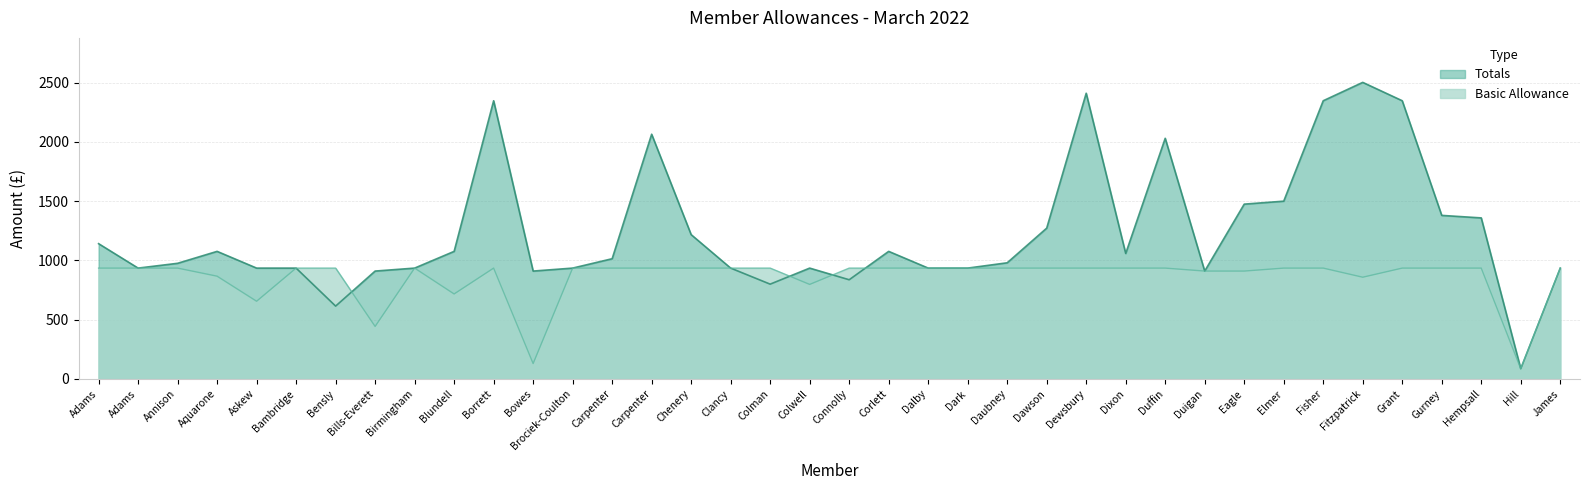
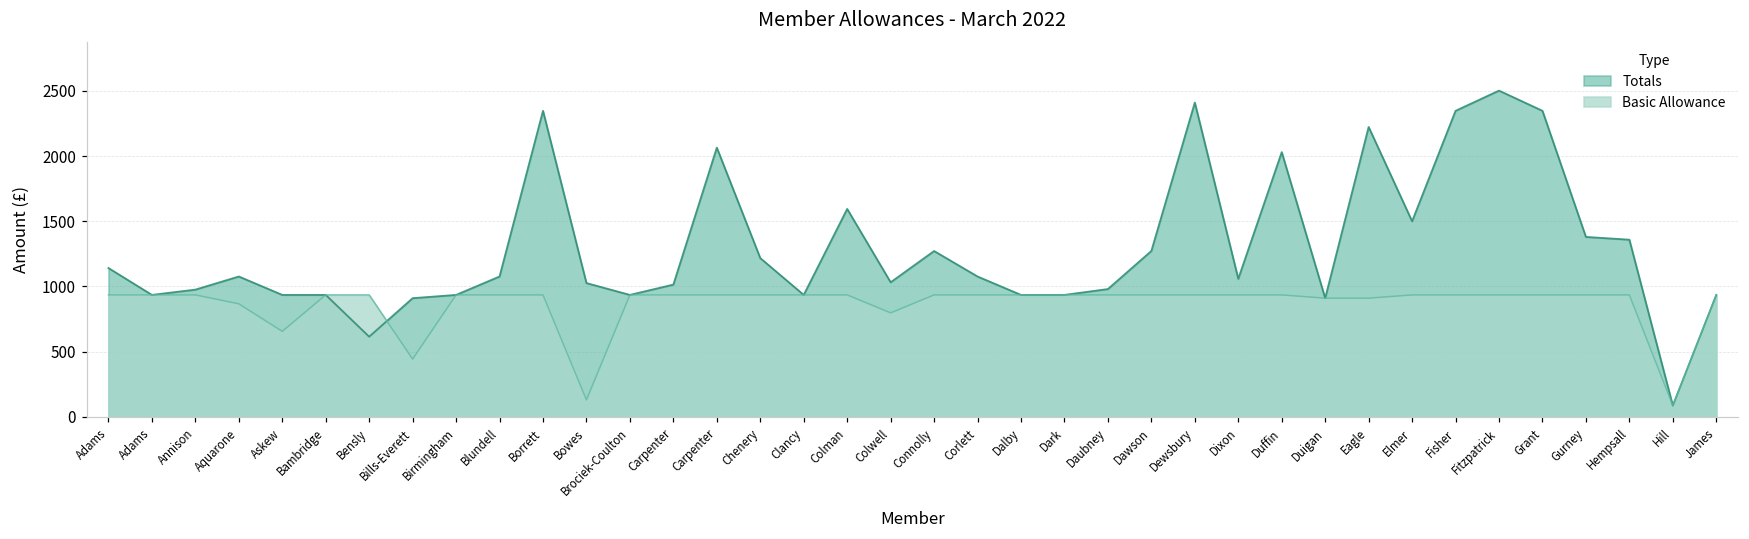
  {
    "Totals": {
      "Annison": 980,
      "Aquarone": 1080,
      "Askew": 940,
      "Bensly": 610,
      "Bills-Everett": 910,
      "Blundell": 1080,
      "Borrett": 2350,
-     "Bowes": 910,
+     "Bowes": 1030,
      "Chenery": 1220,
-     "Colman": 800,
-     "Colwell": 940,
-     "Connolly": 840,
+     "Colman": 1590,
+     "Colwell": 1030,
+     "Connolly": 1270,
      "Corlett": 1080,
      "Daubney": 980,
      "Dawson": 1270,
      "Dewsbury": 2410,
      "Dixon": 1060,
      "Duffin": 2030,
-     "Eagle": 1480,
+     "Eagle": 2220,
      "Elmer": 1500,
      "Fisher": 2350,
      "Fitzpatrick": 2500,
      "Grant": 2350,
      "Gurney": 1380,
      "Hempsall": 1360
    },
    "Basic Allowance": {
      "Annison": 940,
      "Aquarone": 870,
      "Askew": 660,
      "Bensly": 940,
      "Bills-Everett": 440,
-     "Blundell": 720,
+     "Blundell": 940,
      "Borrett": 940,
      "Bowes": 130,
      "Chenery": 940,
      "Colman": 940,
      "Colwell": 800,
      "Connolly": 940,
      "Corlett": 940,
      "Daubney": 940,
      "Dawson": 940,
      "Dewsbury": 940,
      "Dixon": 940,
      "Duffin": 940,
      "Eagle": 910,
      "Elmer": 940,
      "Fisher": 940,
-     "Fitzpatrick": 860,
+     "Fitzpatrick": 940,
      "Grant": 940,
      "Gurney": 940,
      "Hempsall": 940
    }
  }
